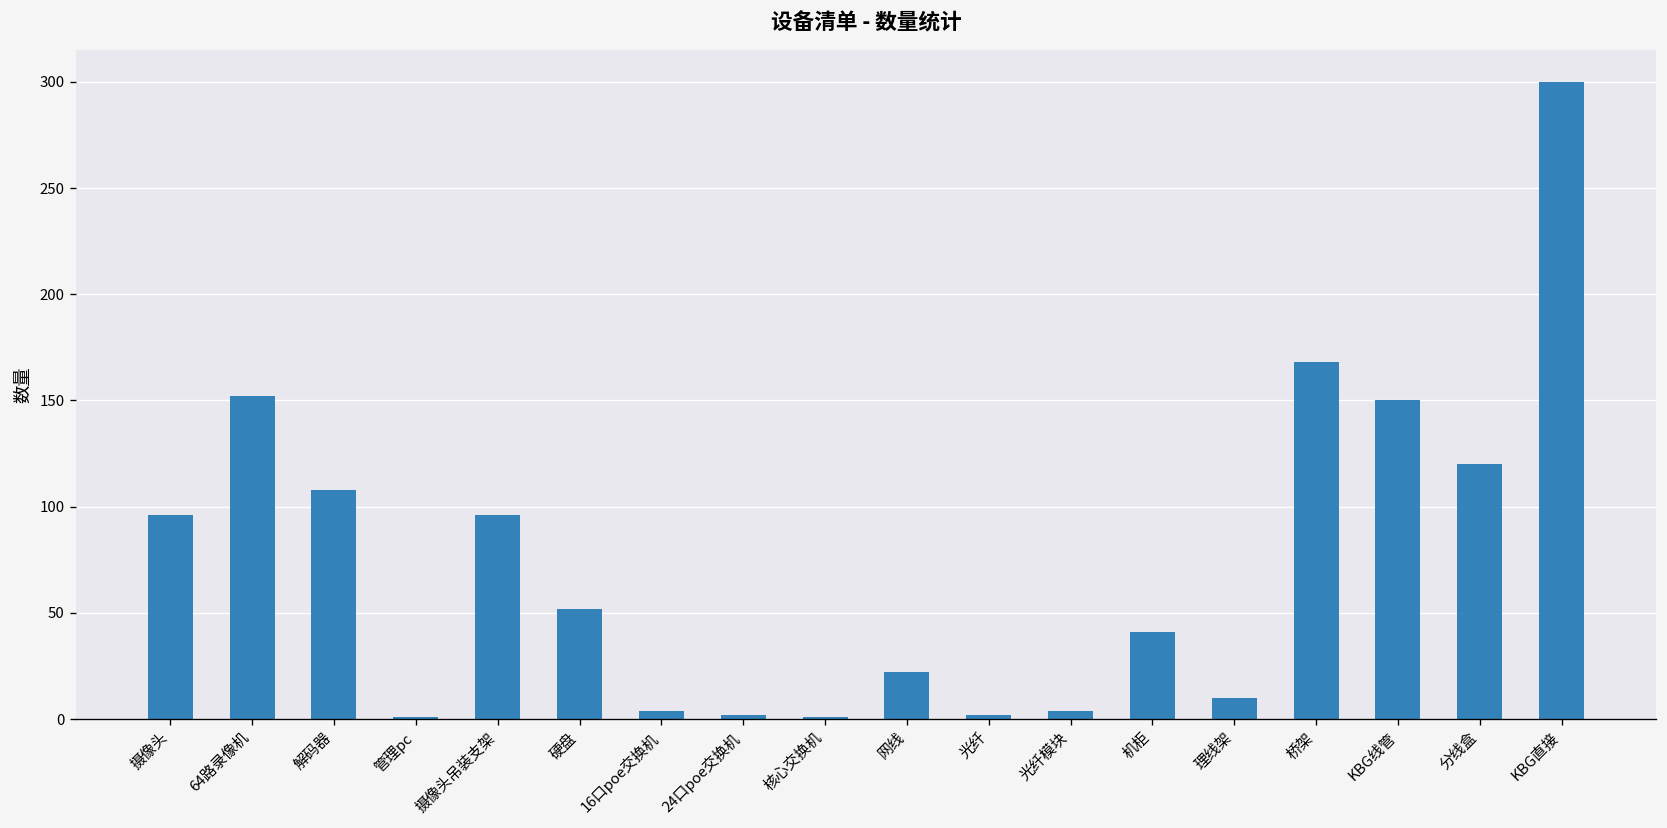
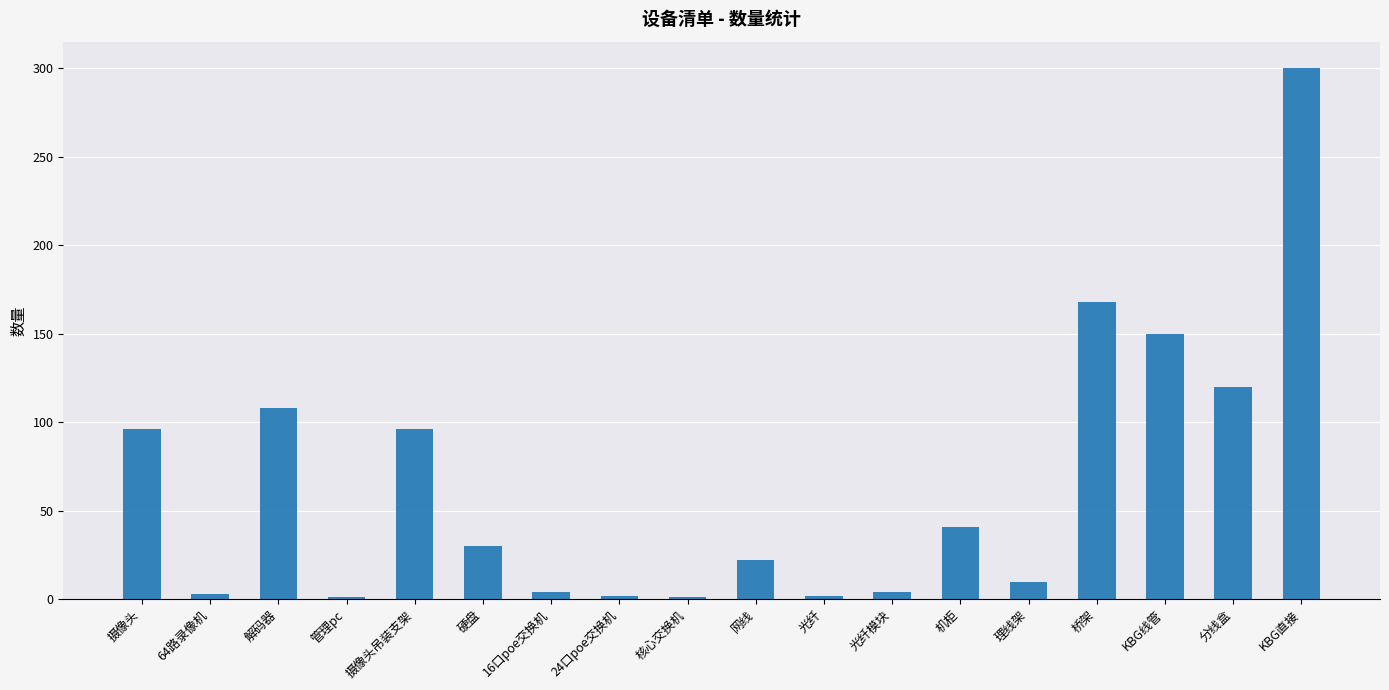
  {
    "摄像头": 96,
-   "64路录像机": 152,
+   "64路录像机": 3,
    "解码器": 108,
    "摄像头吊装支架": 96,
-   "硬盘": 52,
+   "硬盘": 30,
    "16口poe交换机": 4,
    "24口poe交换机": 2,
    "网线": 22,
    "光纤": 2,
    "光纤模块": 4,
    "机柜": 41,
    "理线架": 10,
    "桥架": 168,
    "KBG线管": 150,
    "分线盒": 120,
    "KBG直接": 300
  }
